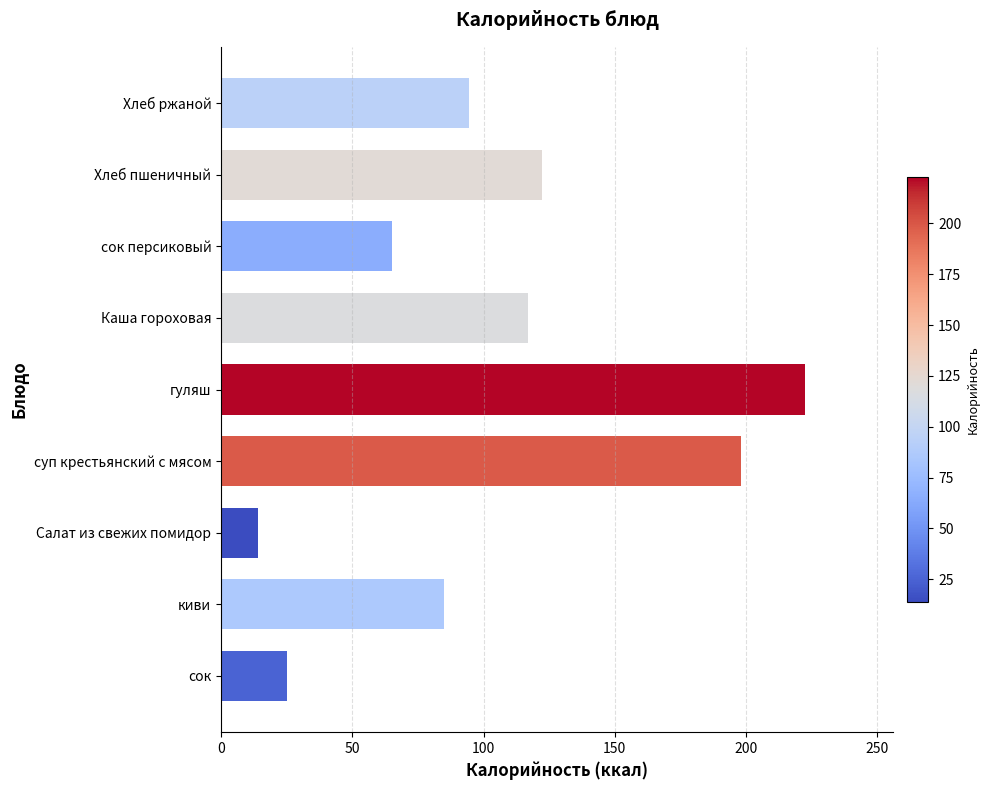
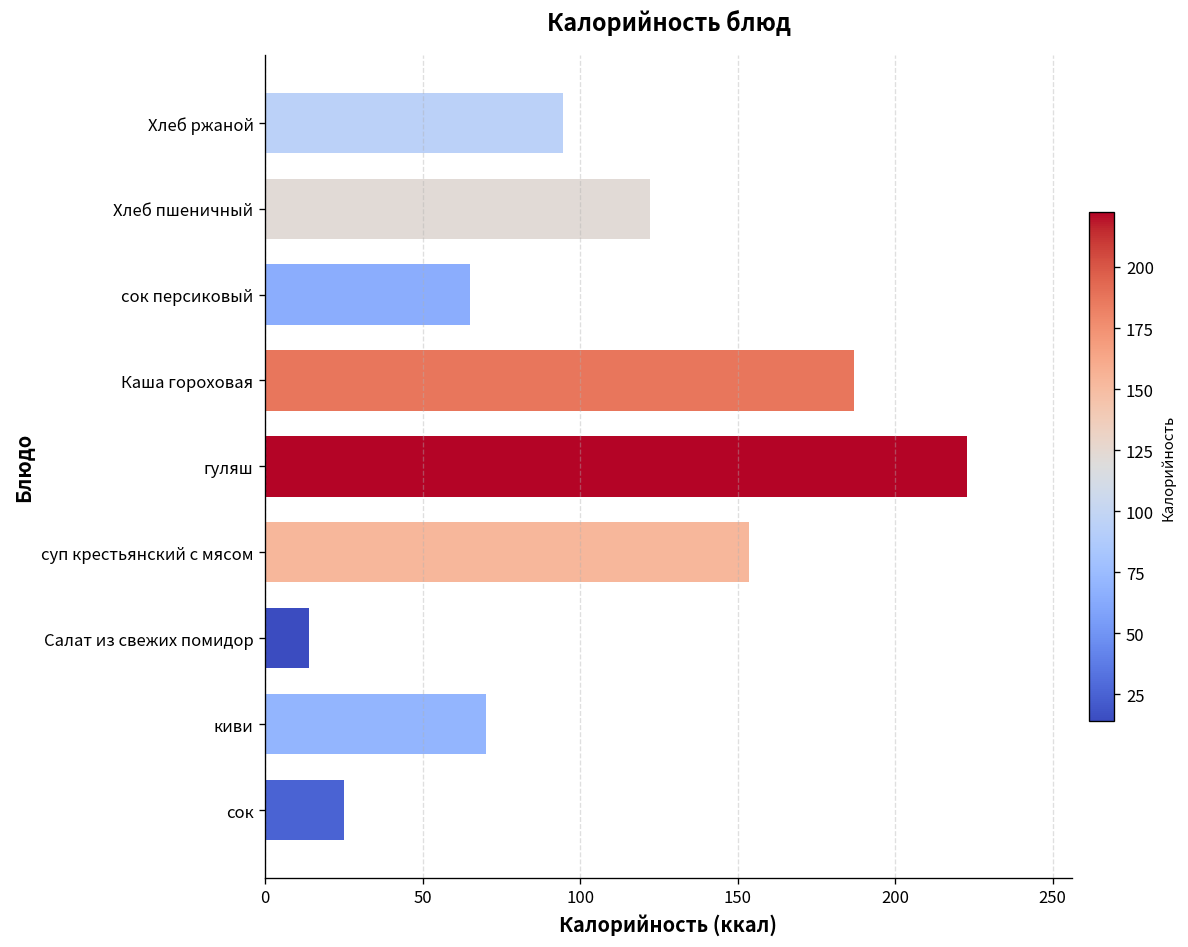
  {
    "Хлеб ржаной": 95,
    "Хлеб пшеничный": 122,
    "сок персиковый": 65,
-   "Каша гороховая": 117,
+   "Каша гороховая": 187,
    "гуляш": 223,
-   "суп крестьянский с мясом": 198,
+   "суп крестьянский с мясом": 153,
    "Салат из свежих помидор": 14,
-   "киви": 85,
+   "киви": 70,
    "сок": 25
  }
